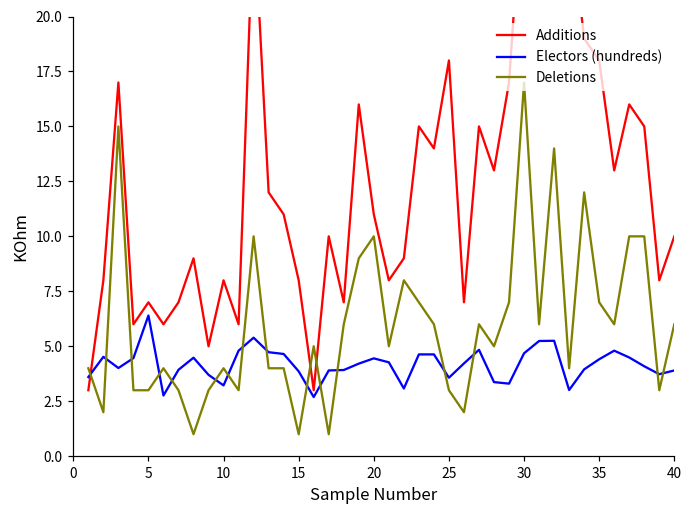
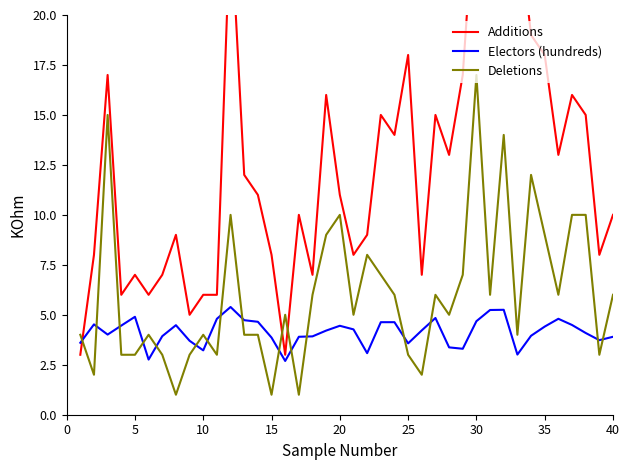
  {
    "Additions": {
      "5": 7,
-     "10": 8,
+     "10": 6,
      "15": 8,
      "20": 11,
      "25": 18,
      "40": 10
    },
    "Electors (hundreds)": {
-     "5": 6.4,
+     "5": 4.9,
      "10": 3.2,
      "15": 3.9,
      "20": 4.5,
      "25": 3.6,
      "30": 4.7,
      "35": 4.4,
      "40": 3.9
    },
    "Deletions": {
      "5": 3,
      "10": 4,
      "15": 1,
      "20": 10,
      "25": 3,
-     "35": 7,
+     "35": 9,
      "40": 6
    }
  }
